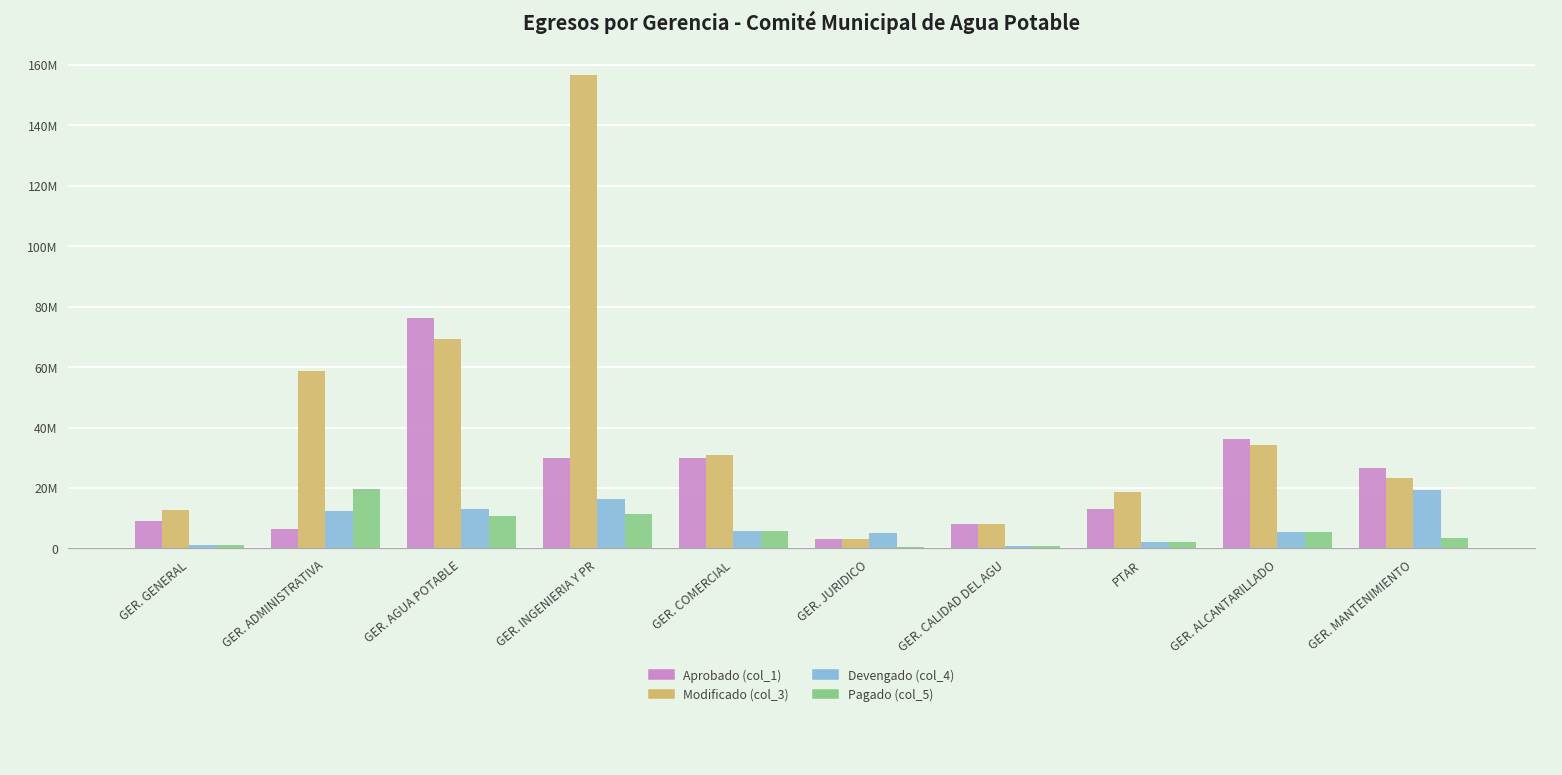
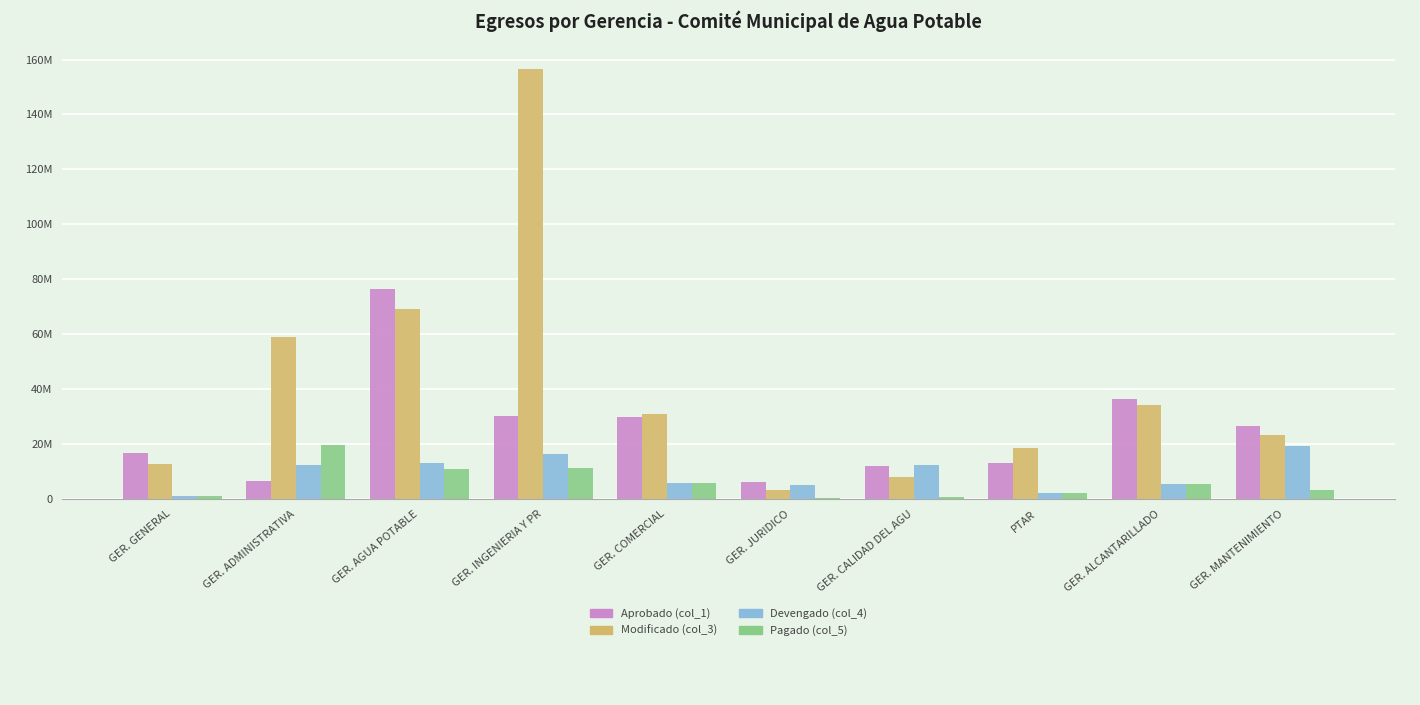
  {
    "Aprobado (col_1)": {
-     "GER. GENERAL": 9000000,
+     "GER. GENERAL": 17000000,
      "GER. ADMINISTRATIVA": 6000000,
      "GER. AGUA POTABLE": 76000000,
      "GER. INGENIERIA Y PR": 30000000,
      "GER. COMERCIAL": 30000000,
-     "GER. JURIDICO": 3000000,
-     "GER. CALIDAD DEL AGU": 8000000,
+     "GER. JURIDICO": 6000000,
+     "GER. CALIDAD DEL AGU": 12000000,
      "PTAR": 13000000,
      "GER. ALCANTARILLADO": 36000000,
      "GER. MANTENIMIENTO": 26000000
    },
    "Modificado (col_3)": {
      "GER. GENERAL": 13000000,
      "GER. ADMINISTRATIVA": 59000000,
      "GER. AGUA POTABLE": 69000000,
      "GER. INGENIERIA Y PR": 157000000,
      "GER. COMERCIAL": 31000000,
      "GER. JURIDICO": 3000000,
      "GER. CALIDAD DEL AGU": 8000000,
      "PTAR": 19000000,
      "GER. ALCANTARILLADO": 34000000,
      "GER. MANTENIMIENTO": 23000000
    },
    "Devengado (col_4)": {
      "GER. GENERAL": 1000000,
      "GER. ADMINISTRATIVA": 12000000,
      "GER. AGUA POTABLE": 13000000,
      "GER. INGENIERIA Y PR": 16000000,
      "GER. COMERCIAL": 6000000,
      "GER. JURIDICO": 5000000,
-     "GER. CALIDAD DEL AGU": 1000000,
+     "GER. CALIDAD DEL AGU": 12000000,
      "PTAR": 2000000,
      "GER. ALCANTARILLADO": 5000000,
      "GER. MANTENIMIENTO": 19000000
    },
    "Pagado (col_5)": {
      "GER. GENERAL": 1000000,
      "GER. ADMINISTRATIVA": 20000000,
      "GER. AGUA POTABLE": 11000000,
      "GER. INGENIERIA Y PR": 11000000,
      "GER. COMERCIAL": 6000000,
      "PTAR": 2000000,
      "GER. ALCANTARILLADO": 5000000,
      "GER. MANTENIMIENTO": 3000000
    }
  }
